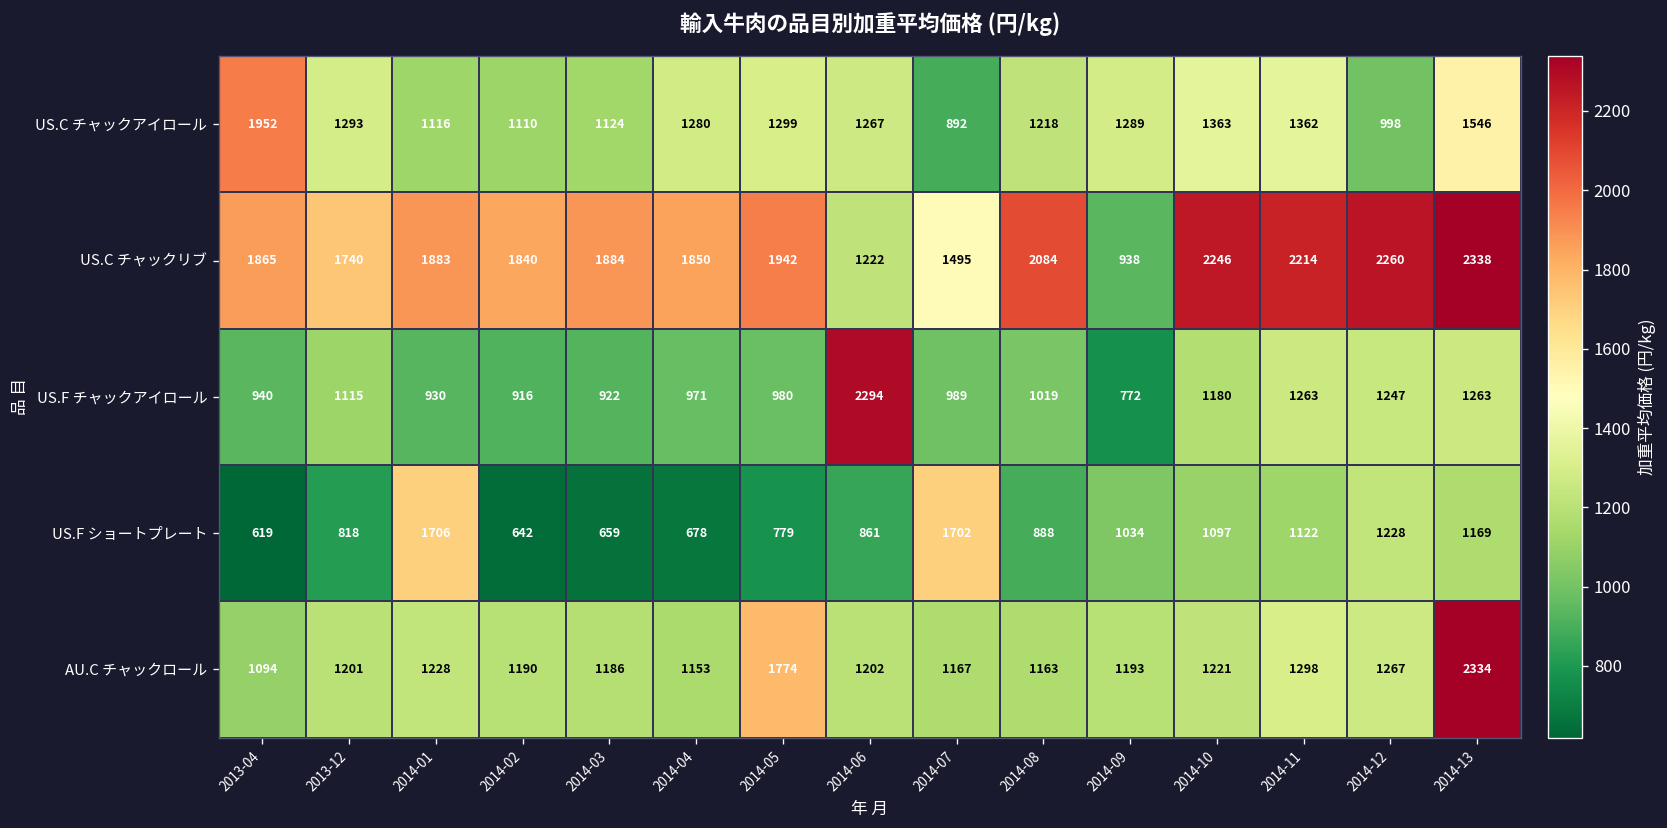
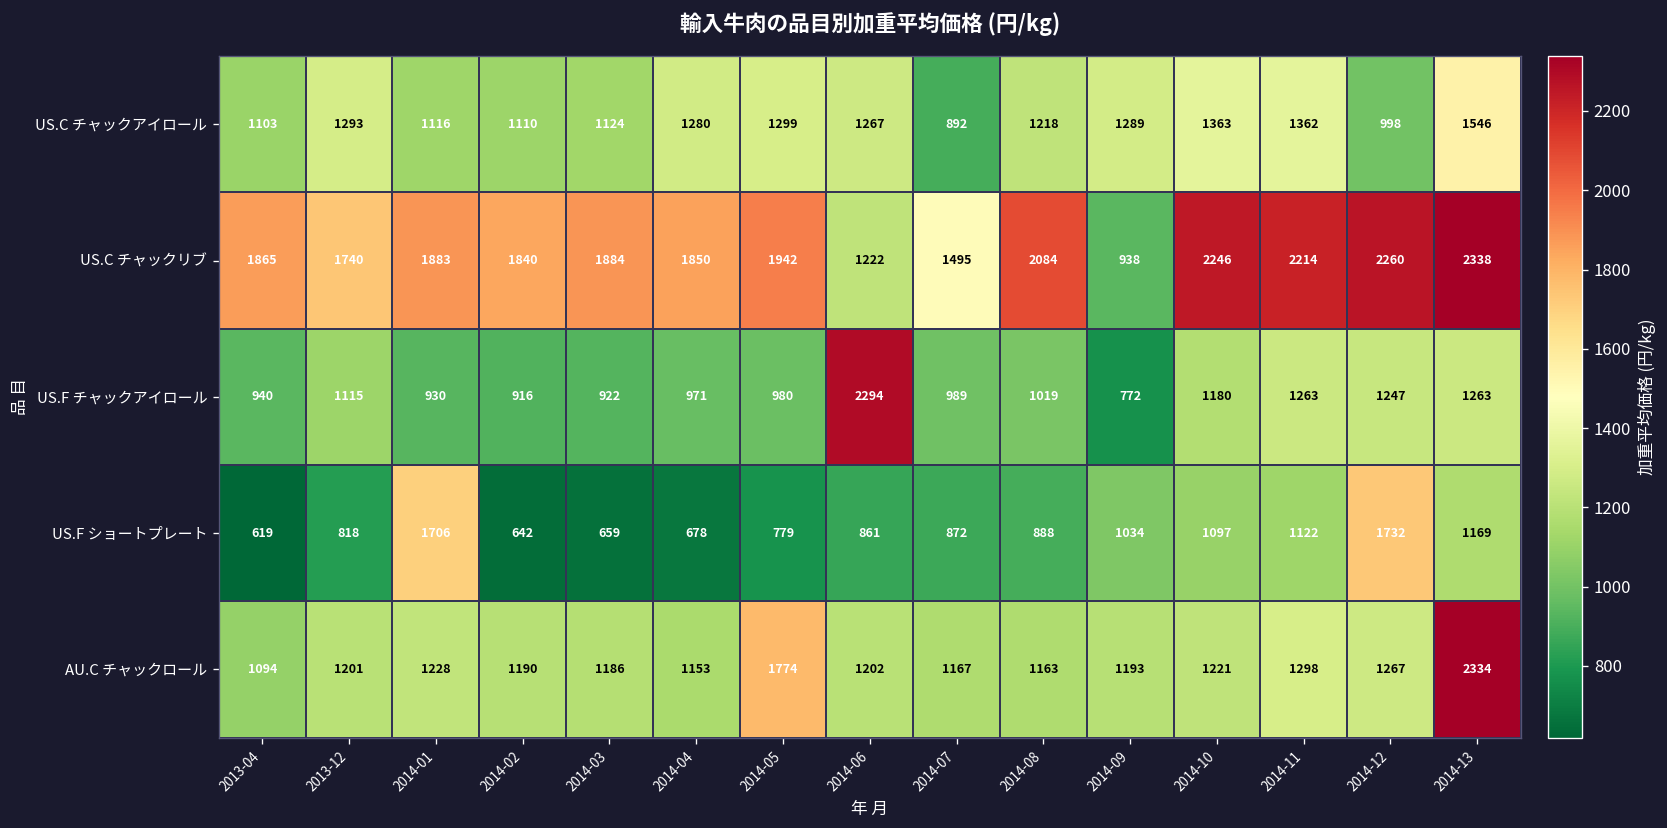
  {
    "US.C チャックアイロール": {
-     "2013-04": 1952,
+     "2013-04": 1103,
      "2013-12": 1293,
      "2014-01": 1116,
      "2014-02": 1110,
      "2014-03": 1124,
      "2014-04": 1280,
      "2014-05": 1299,
      "2014-06": 1267,
      "2014-07": 892,
      "2014-08": 1218,
      "2014-09": 1289,
      "2014-10": 1363,
      "2014-11": 1362,
      "2014-12": 998,
      "2014-13": 1546
    },
    "US.C チャックリブ": {
      "2013-04": 1865,
      "2013-12": 1740,
      "2014-01": 1883,
      "2014-02": 1840,
      "2014-03": 1884,
      "2014-04": 1850,
      "2014-05": 1942,
      "2014-06": 1222,
      "2014-07": 1495,
      "2014-08": 2084,
      "2014-09": 938,
      "2014-10": 2246,
      "2014-11": 2214,
      "2014-12": 2260,
      "2014-13": 2338
    },
    "US.F チャックアイロール": {
      "2013-04": 940,
      "2013-12": 1115,
      "2014-01": 930,
      "2014-02": 916,
      "2014-03": 922,
      "2014-04": 971,
      "2014-05": 980,
      "2014-06": 2294,
      "2014-07": 989,
      "2014-08": 1019,
      "2014-09": 772,
      "2014-10": 1180,
      "2014-11": 1263,
      "2014-12": 1247,
      "2014-13": 1263
    },
    "US.F ショートプレート": {
      "2013-04": 619,
      "2013-12": 818,
      "2014-01": 1706,
      "2014-02": 642,
      "2014-03": 659,
      "2014-04": 678,
      "2014-05": 779,
      "2014-06": 861,
-     "2014-07": 1702,
+     "2014-07": 872,
      "2014-08": 888,
      "2014-09": 1034,
      "2014-10": 1097,
      "2014-11": 1122,
-     "2014-12": 1228,
+     "2014-12": 1732,
      "2014-13": 1169
    },
    "AU.C チャックロール": {
      "2013-04": 1094,
      "2013-12": 1201,
      "2014-01": 1228,
      "2014-02": 1190,
      "2014-03": 1186,
      "2014-04": 1153,
      "2014-05": 1774,
      "2014-06": 1202,
      "2014-07": 1167,
      "2014-08": 1163,
      "2014-09": 1193,
      "2014-10": 1221,
      "2014-11": 1298,
      "2014-12": 1267,
      "2014-13": 2334
    }
  }
